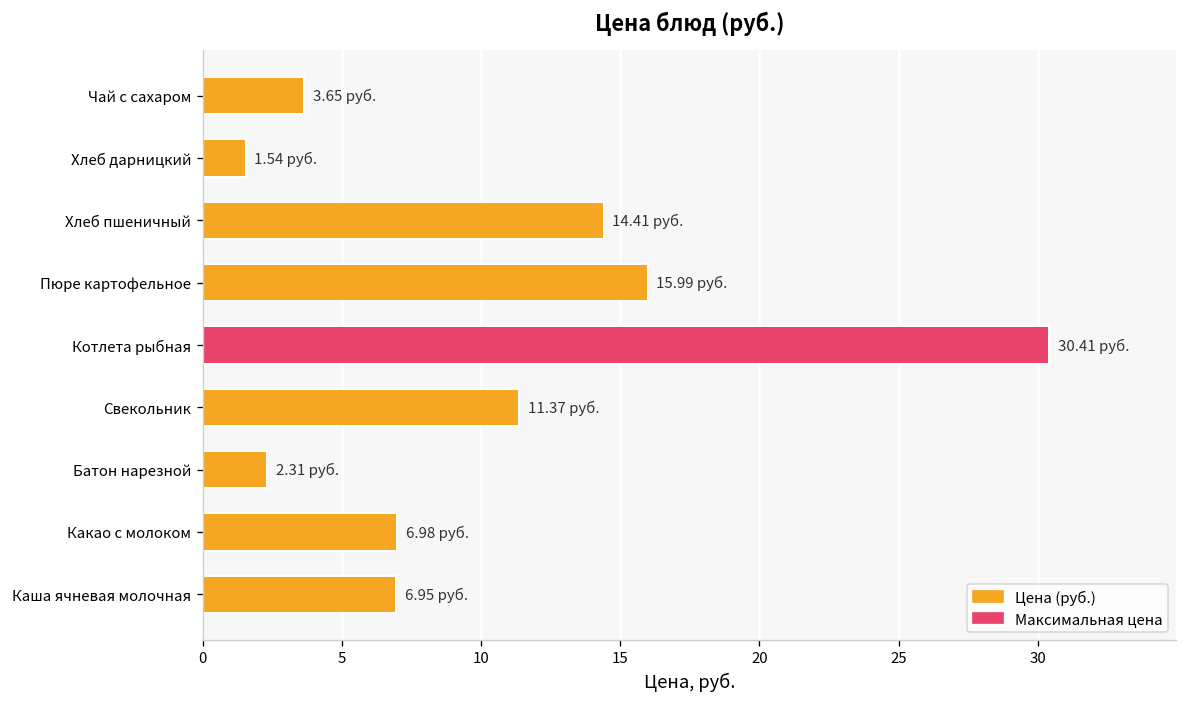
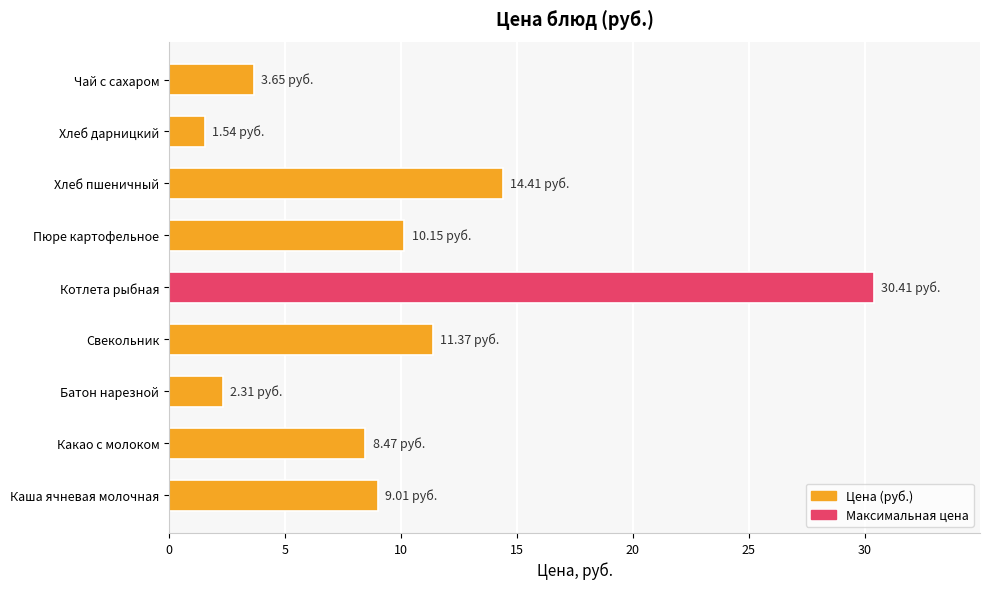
  {
    "Чай с сахаром": 3.65,
    "Хлеб дарницкий": 1.54,
    "Хлеб пшеничный": 14.41,
-   "Пюре картофельное": 15.99,
+   "Пюре картофельное": 10.15,
    "Котлета рыбная": 30.41,
    "Свекольник": 11.37,
    "Батон нарезной": 2.31,
-   "Какао с молоком": 6.98,
-   "Каша ячневая молочная": 6.95
+   "Какао с молоком": 8.47,
+   "Каша ячневая молочная": 9.01
  }
